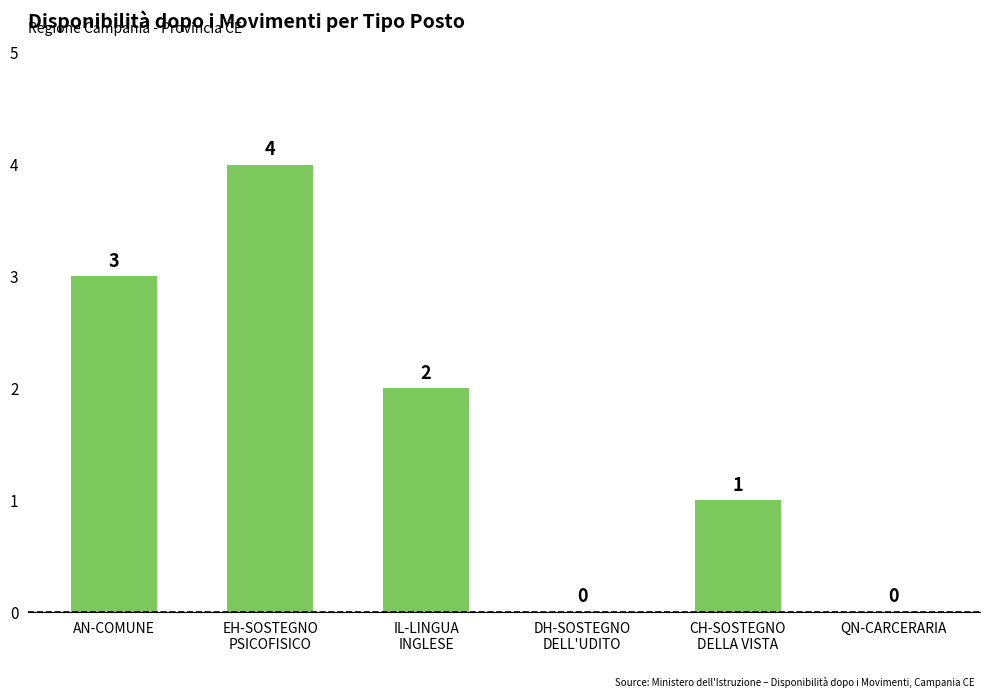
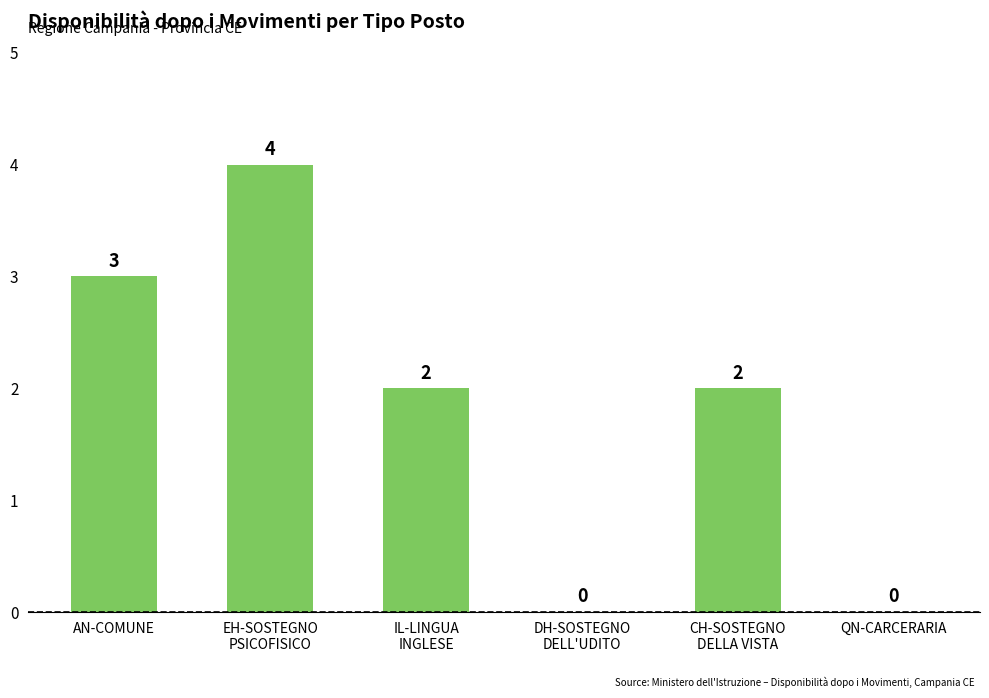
  {
    "AN-COMUNE": 3,
    "EH-SOSTEGNO PSICOFISICO": 4,
    "IL-LINGUA INGLESE": 2,
    "DH-SOSTEGNO DELL'UDITO": 0,
-   "CH-SOSTEGNO DELLA VISTA": 1,
+   "CH-SOSTEGNO DELLA VISTA": 2,
    "QN-CARCERARIA": 0
  }
